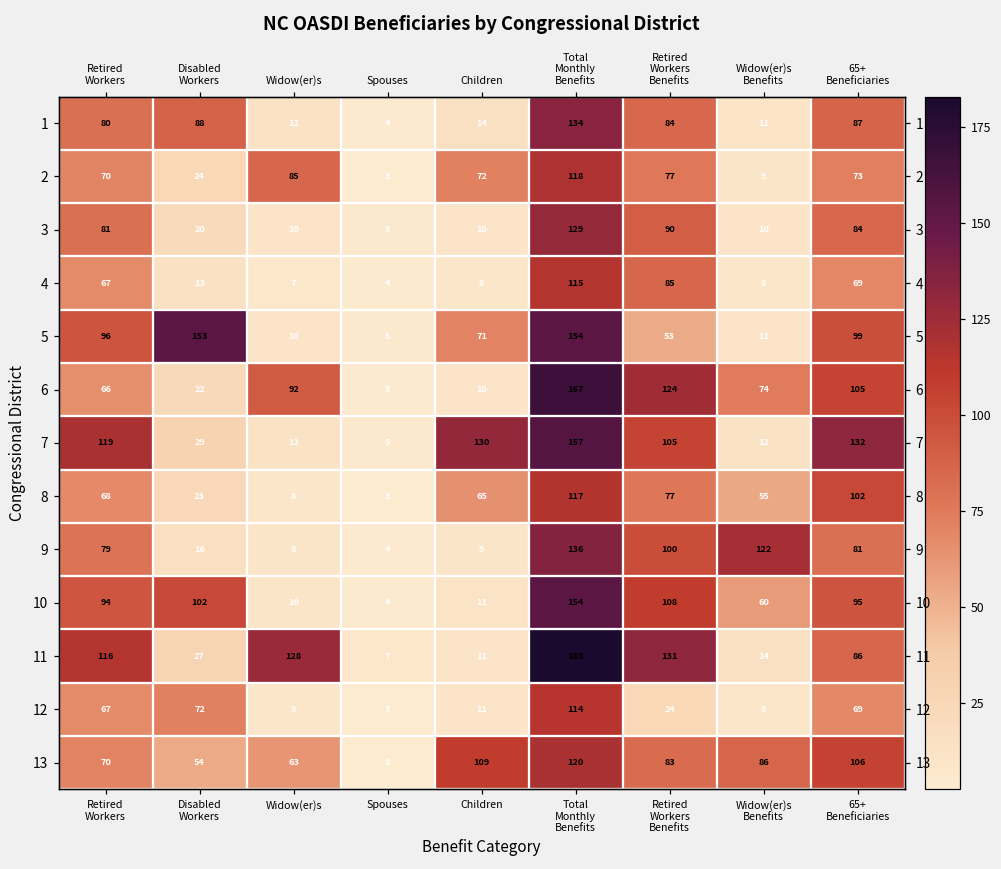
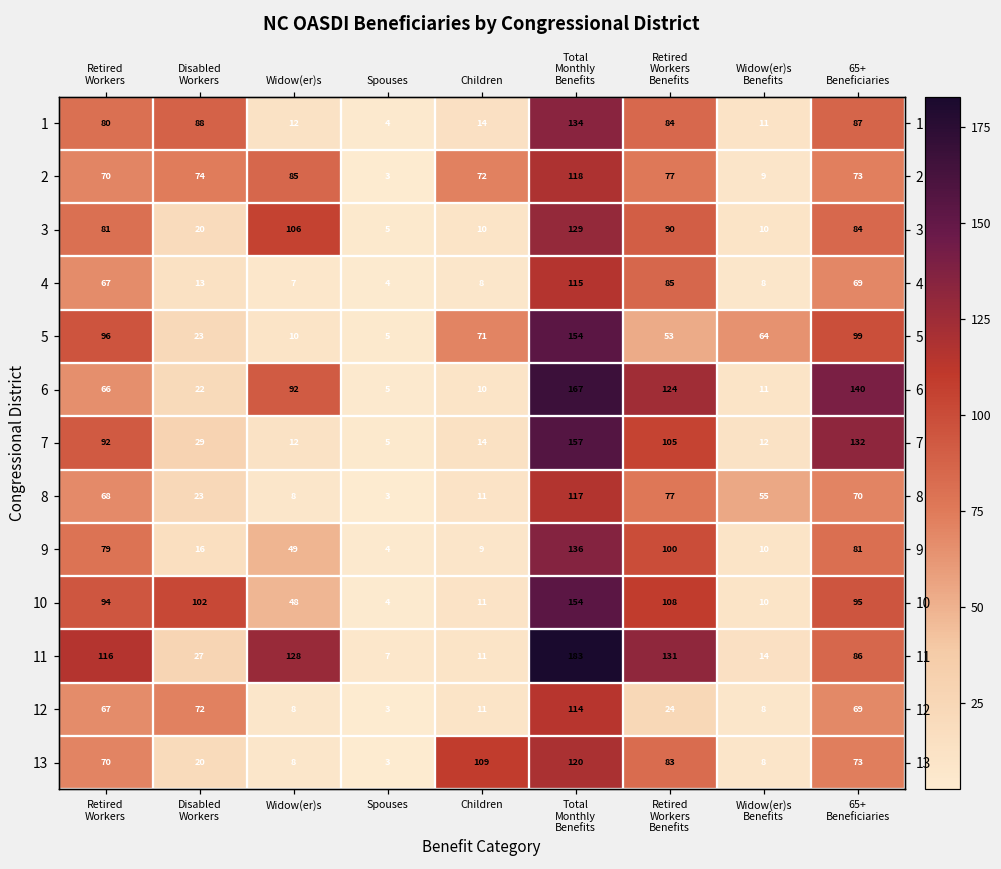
  {
    "1": {
      "Retired Workers": 80,
      "Disabled Workers": 88,
      "Widow(er)s": 12,
      "Spouses": 4,
      "Children": 14,
      "Total Monthly Benefits": 134,
      "Retired Workers Benefits": 84,
      "Widow(er)s Benefits": 11,
      "65+ Beneficiaries": 87
    },
    "2": {
      "Retired Workers": 70,
-     "Disabled Workers": 24,
+     "Disabled Workers": 74,
      "Widow(er)s": 85,
      "Children": 72,
      "Total Monthly Benefits": 118,
      "Retired Workers Benefits": 77,
      "Widow(er)s Benefits": 9,
      "65+ Beneficiaries": 73
    },
    "3": {
      "Retired Workers": 81,
      "Disabled Workers": 20,
-     "Widow(er)s": 10,
+     "Widow(er)s": 106,
      "Spouses": 5,
      "Children": 10,
      "Total Monthly Benefits": 129,
      "Retired Workers Benefits": 90,
      "Widow(er)s Benefits": 10,
      "65+ Beneficiaries": 84
    },
    "4": {
      "Retired Workers": 67,
      "Disabled Workers": 13,
      "Widow(er)s": 7,
      "Spouses": 4,
      "Children": 8,
      "Total Monthly Benefits": 115,
      "Retired Workers Benefits": 85,
      "Widow(er)s Benefits": 8,
      "65+ Beneficiaries": 69
    },
    "5": {
      "Retired Workers": 96,
-     "Disabled Workers": 153,
+     "Disabled Workers": 23,
      "Widow(er)s": 10,
      "Spouses": 5,
      "Children": 71,
      "Total Monthly Benefits": 154,
      "Retired Workers Benefits": 53,
-     "Widow(er)s Benefits": 11,
+     "Widow(er)s Benefits": 64,
      "65+ Beneficiaries": 99
    },
    "6": {
      "Retired Workers": 66,
      "Disabled Workers": 22,
      "Widow(er)s": 92,
      "Spouses": 5,
      "Children": 10,
      "Total Monthly Benefits": 167,
      "Retired Workers Benefits": 124,
-     "Widow(er)s Benefits": 74,
-     "65+ Beneficiaries": 105
+     "Widow(er)s Benefits": 11,
+     "65+ Beneficiaries": 140
    },
    "7": {
-     "Retired Workers": 119,
+     "Retired Workers": 92,
      "Disabled Workers": 29,
      "Widow(er)s": 12,
      "Spouses": 5,
-     "Children": 130,
+     "Children": 14,
      "Total Monthly Benefits": 157,
      "Retired Workers Benefits": 105,
      "Widow(er)s Benefits": 12,
      "65+ Beneficiaries": 132
    },
    "8": {
      "Retired Workers": 68,
      "Disabled Workers": 23,
      "Widow(er)s": 8,
-     "Children": 65,
+     "Children": 11,
      "Total Monthly Benefits": 117,
      "Retired Workers Benefits": 77,
      "Widow(er)s Benefits": 55,
-     "65+ Beneficiaries": 102
+     "65+ Beneficiaries": 70
    },
    "9": {
      "Retired Workers": 79,
      "Disabled Workers": 16,
-     "Widow(er)s": 8,
+     "Widow(er)s": 49,
      "Spouses": 4,
      "Children": 9,
      "Total Monthly Benefits": 136,
      "Retired Workers Benefits": 100,
-     "Widow(er)s Benefits": 122,
+     "Widow(er)s Benefits": 10,
      "65+ Beneficiaries": 81
    },
    "10": {
      "Retired Workers": 94,
      "Disabled Workers": 102,
-     "Widow(er)s": 10,
+     "Widow(er)s": 48,
      "Spouses": 4,
      "Children": 11,
      "Total Monthly Benefits": 154,
      "Retired Workers Benefits": 108,
-     "Widow(er)s Benefits": 60,
+     "Widow(er)s Benefits": 10,
      "65+ Beneficiaries": 95
    },
    "11": {
      "Retired Workers": 116,
      "Disabled Workers": 27,
      "Widow(er)s": 128,
      "Spouses": 7,
      "Children": 11,
      "Retired Workers Benefits": 131,
      "Widow(er)s Benefits": 14,
      "65+ Beneficiaries": 86
    },
    "12": {
      "Retired Workers": 67,
      "Disabled Workers": 72,
      "Widow(er)s": 8,
      "Children": 11,
      "Total Monthly Benefits": 114,
      "Retired Workers Benefits": 24,
      "Widow(er)s Benefits": 8,
      "65+ Beneficiaries": 69
    },
    "13": {
      "Retired Workers": 70,
-     "Disabled Workers": 54,
-     "Widow(er)s": 63,
+     "Disabled Workers": 20,
+     "Widow(er)s": 8,
      "Children": 109,
      "Total Monthly Benefits": 120,
      "Retired Workers Benefits": 83,
-     "Widow(er)s Benefits": 86,
-     "65+ Beneficiaries": 106
+     "Widow(er)s Benefits": 8,
+     "65+ Beneficiaries": 73
    }
  }
